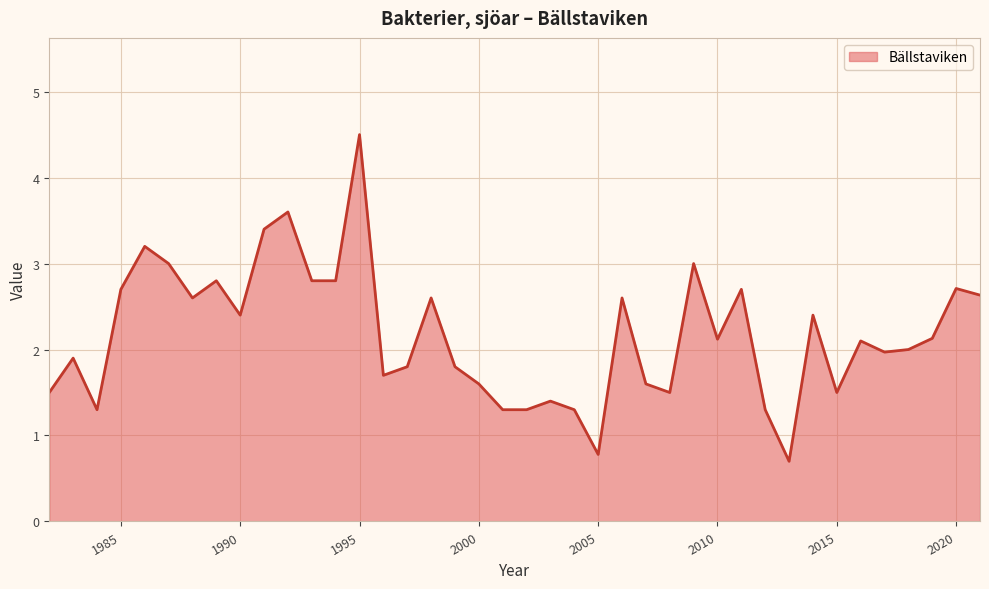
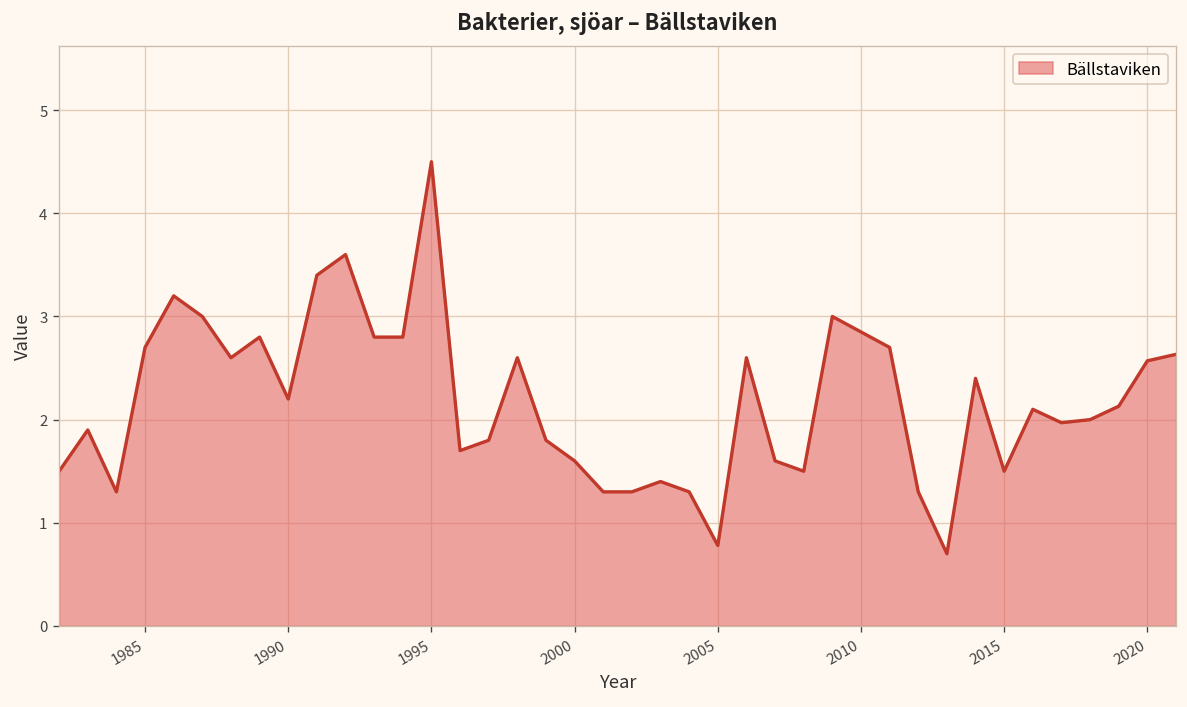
  {
    "1985": 2.7,
-   "1990": 2.4,
+   "1990": 2.2,
    "1995": 4.5,
    "2000": 1.6,
    "2005": 0.8,
-   "2010": 2.1,
+   "2010": 2.9,
    "2015": 1.5,
-   "2020": 2.7
+   "2020": 2.6
  }
